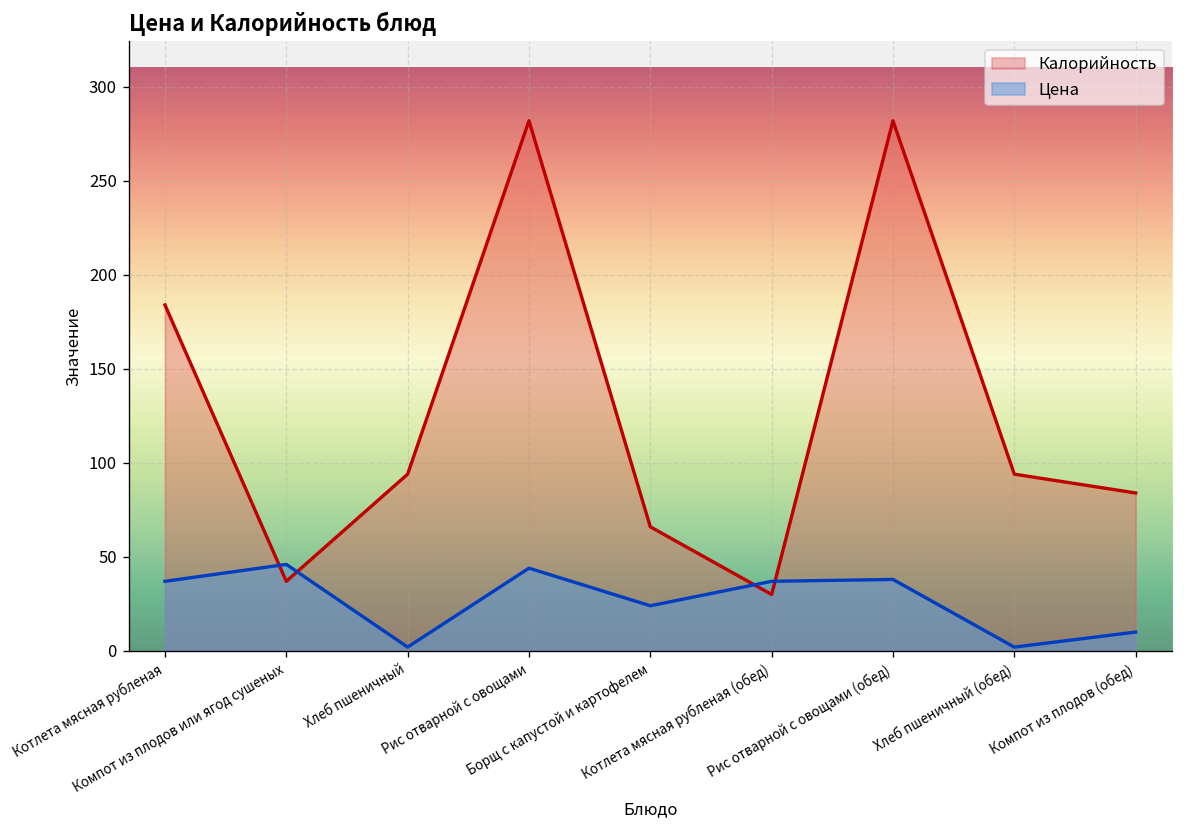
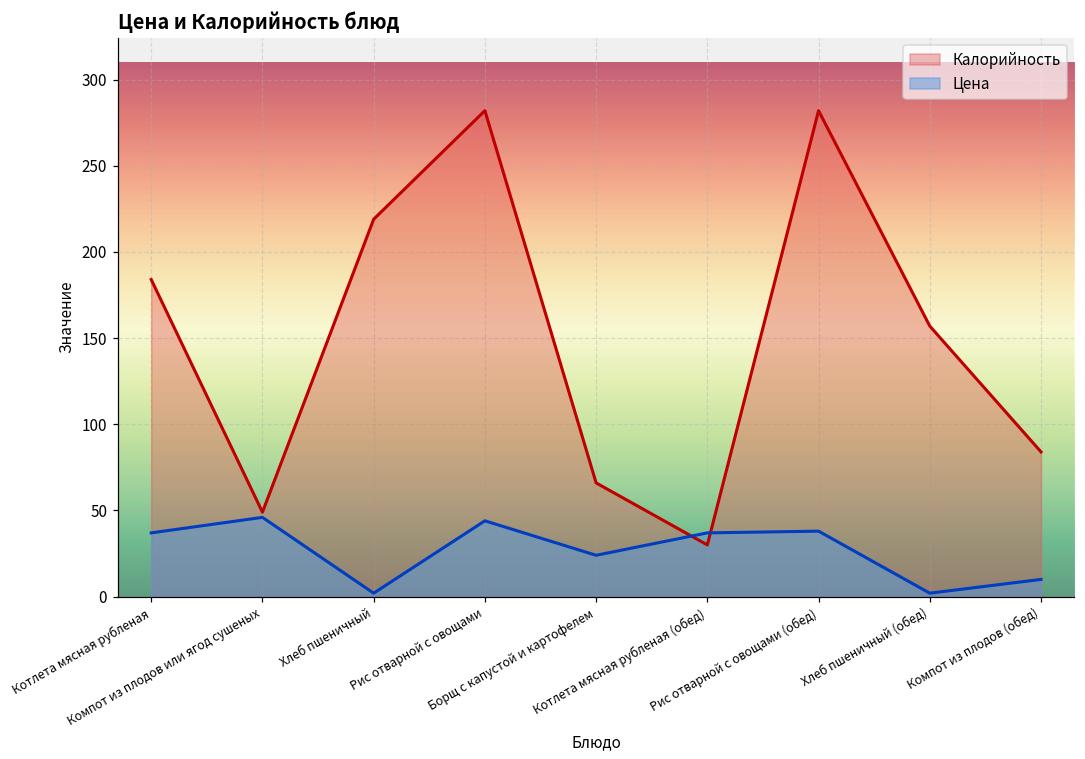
  {
    "Калорийность": {
      "Котлета мясная рубленая": 184,
-     "Компот из плодов или ягод сушеных": 37,
-     "Хлеб пшеничный": 94,
+     "Компот из плодов или ягод сушеных": 49,
+     "Хлеб пшеничный": 219,
      "Рис отварной с овощами": 282,
      "Борщ с капустой и картофелем": 66,
      "Котлета мясная рубленая (обед)": 30,
      "Рис отварной с овощами (обед)": 282,
-     "Хлеб пшеничный (обед)": 94,
+     "Хлеб пшеничный (обед)": 157,
      "Компот из плодов (обед)": 84
    },
    "Цена": {
      "Котлета мясная рубленая": 37,
      "Компот из плодов или ягод сушеных": 46,
      "Хлеб пшеничный": 2,
      "Рис отварной с овощами": 44,
      "Борщ с капустой и картофелем": 24,
      "Котлета мясная рубленая (обед)": 37,
      "Рис отварной с овощами (обед)": 38,
      "Хлеб пшеничный (обед)": 2,
      "Компот из плодов (обед)": 10
    }
  }
